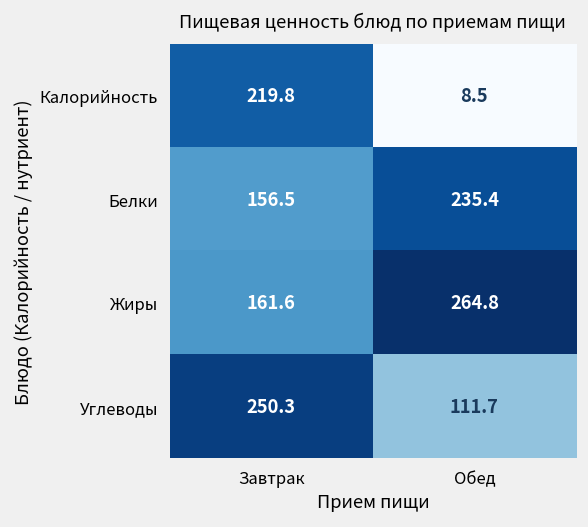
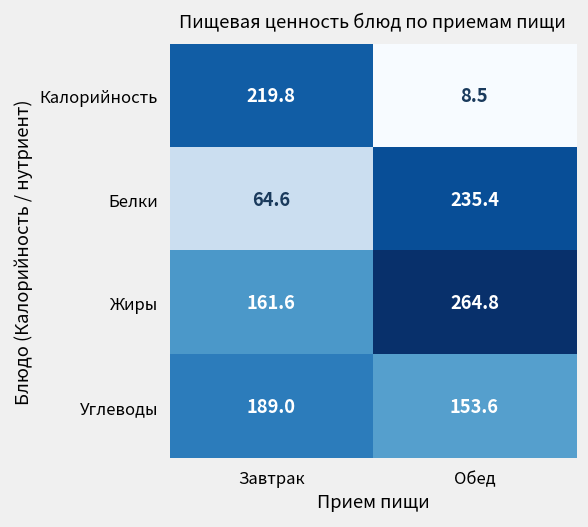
  {
    "Калорийность": {
      "Завтрак": 219.8,
      "Обед": 8.5
    },
    "Белки": {
-     "Завтрак": 156.5,
+     "Завтрак": 64.6,
      "Обед": 235.4
    },
    "Жиры": {
      "Завтрак": 161.6,
      "Обед": 264.8
    },
    "Углеводы": {
-     "Завтрак": 250.3,
-     "Обед": 111.7
+     "Завтрак": 189.0,
+     "Обед": 153.6
    }
  }
